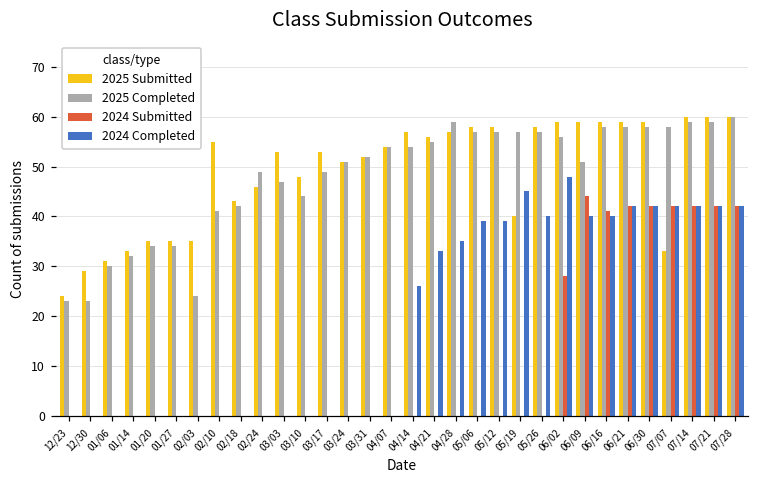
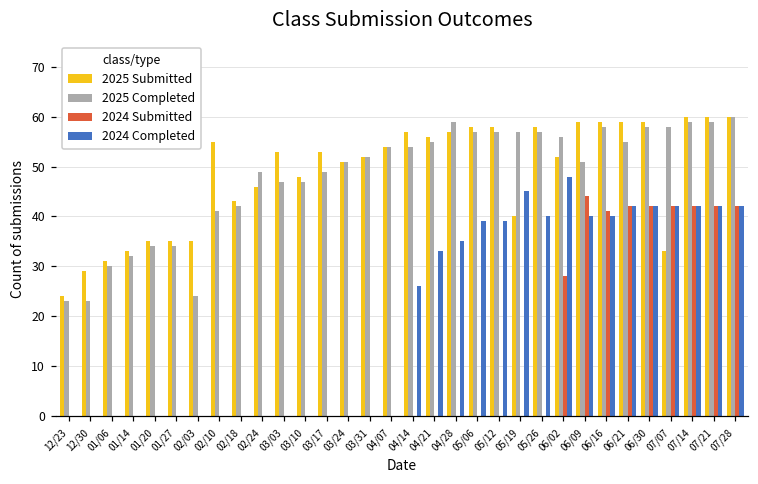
  {
    "2025 Submitted": {
      "12/23": 24,
      "12/30": 29,
      "01/06": 31,
      "01/14": 33,
      "01/20": 35,
      "01/27": 35,
      "02/03": 35,
      "02/10": 55,
      "02/18": 43,
      "02/24": 46,
      "03/03": 53,
      "03/10": 48,
      "03/17": 53,
      "03/24": 51,
      "03/31": 52,
      "04/07": 54,
      "04/14": 57,
      "04/21": 56,
      "04/28": 57,
      "05/06": 58,
      "05/12": 58,
      "05/19": 40,
      "05/26": 58,
-     "06/02": 59,
+     "06/02": 52,
      "06/09": 59,
      "06/16": 59,
      "06/21": 59,
      "06/30": 59,
      "07/07": 33,
      "07/14": 60,
      "07/21": 60,
      "07/28": 60
    },
    "2025 Completed": {
      "12/23": 23,
      "12/30": 23,
      "01/06": 30,
      "01/14": 32,
      "01/20": 34,
      "01/27": 34,
      "02/03": 24,
      "02/10": 41,
      "02/18": 42,
      "02/24": 49,
      "03/03": 47,
-     "03/10": 44,
+     "03/10": 47,
      "03/17": 49,
      "03/24": 51,
      "03/31": 52,
      "04/07": 54,
      "04/14": 54,
      "04/21": 55,
      "04/28": 59,
      "05/06": 57,
      "05/12": 57,
      "05/19": 57,
      "05/26": 57,
      "06/02": 56,
      "06/09": 51,
      "06/16": 58,
-     "06/21": 58,
+     "06/21": 55,
      "06/30": 58,
      "07/07": 58,
      "07/14": 59,
      "07/21": 59,
      "07/28": 60
    },
    "2024 Submitted": {
      "12/23": 0,
      "12/30": 0,
      "01/06": 0,
      "01/14": 0,
      "01/20": 0,
      "01/27": 0,
      "02/03": 0,
      "02/10": 0,
      "02/18": 0,
      "02/24": 0,
      "03/03": 0,
      "03/10": 0,
      "03/17": 0,
      "03/24": 0,
      "03/31": 0,
      "04/07": 0,
      "04/14": 0,
      "04/21": 0,
      "04/28": 0,
      "05/06": 0,
      "05/12": 0,
      "05/19": 0,
      "05/26": 0,
      "06/02": 28,
      "06/09": 44,
      "06/16": 41,
      "06/21": 42,
      "06/30": 42,
      "07/07": 42,
      "07/14": 42,
      "07/21": 42,
      "07/28": 42
    },
    "2024 Completed": {
      "12/23": 0,
      "12/30": 0,
      "01/06": 0,
      "01/14": 0,
      "01/20": 0,
      "01/27": 0,
      "02/03": 0,
      "02/10": 0,
      "02/18": 0,
      "02/24": 0,
      "03/03": 0,
      "03/10": 0,
      "03/17": 0,
      "03/24": 0,
      "03/31": 0,
      "04/07": 0,
      "04/14": 26,
      "04/21": 33,
      "04/28": 35,
      "05/06": 39,
      "05/12": 39,
      "05/19": 45,
      "05/26": 40,
      "06/02": 48,
      "06/09": 40,
      "06/16": 40,
      "06/21": 42,
      "06/30": 42,
      "07/07": 42,
      "07/14": 42,
      "07/21": 42,
      "07/28": 42
    }
  }
